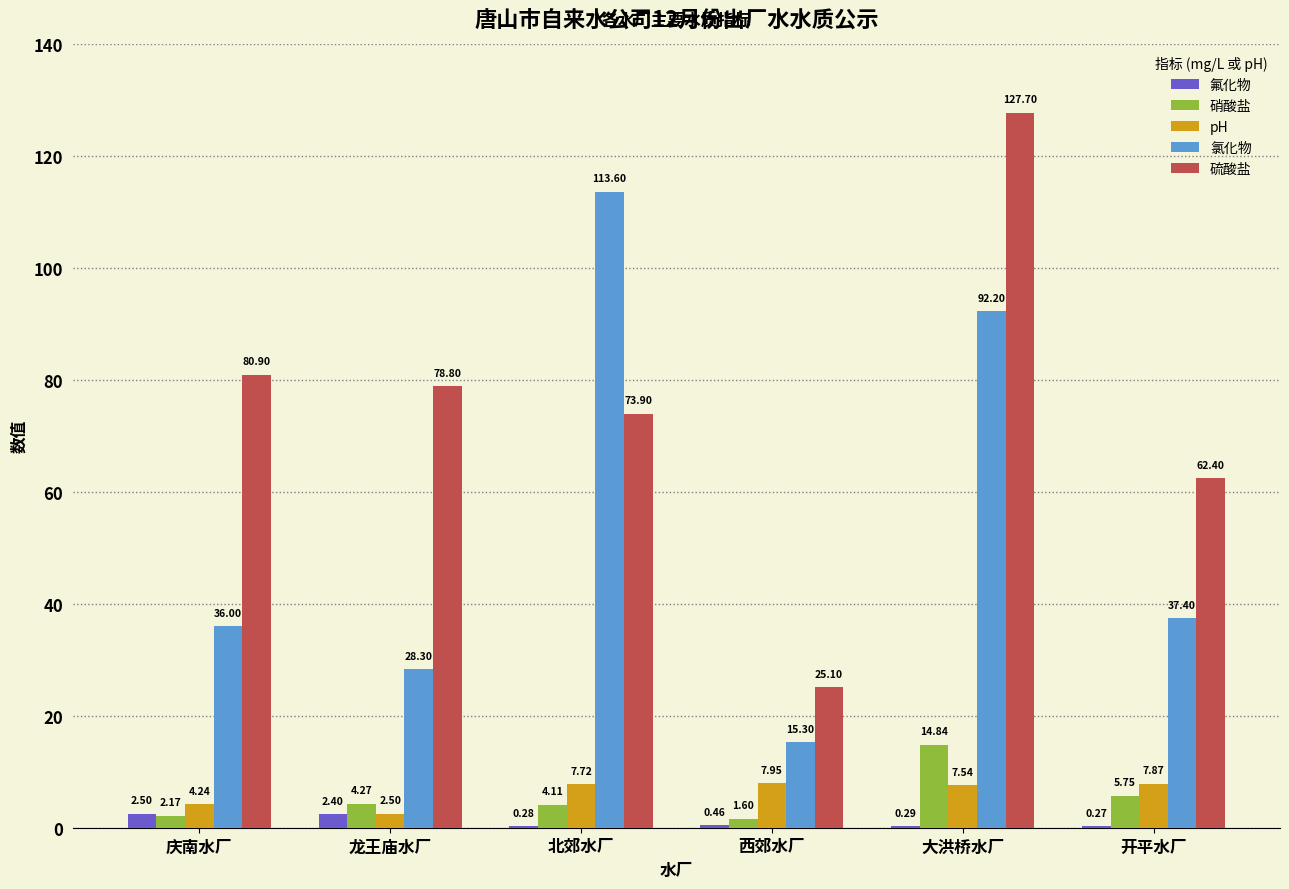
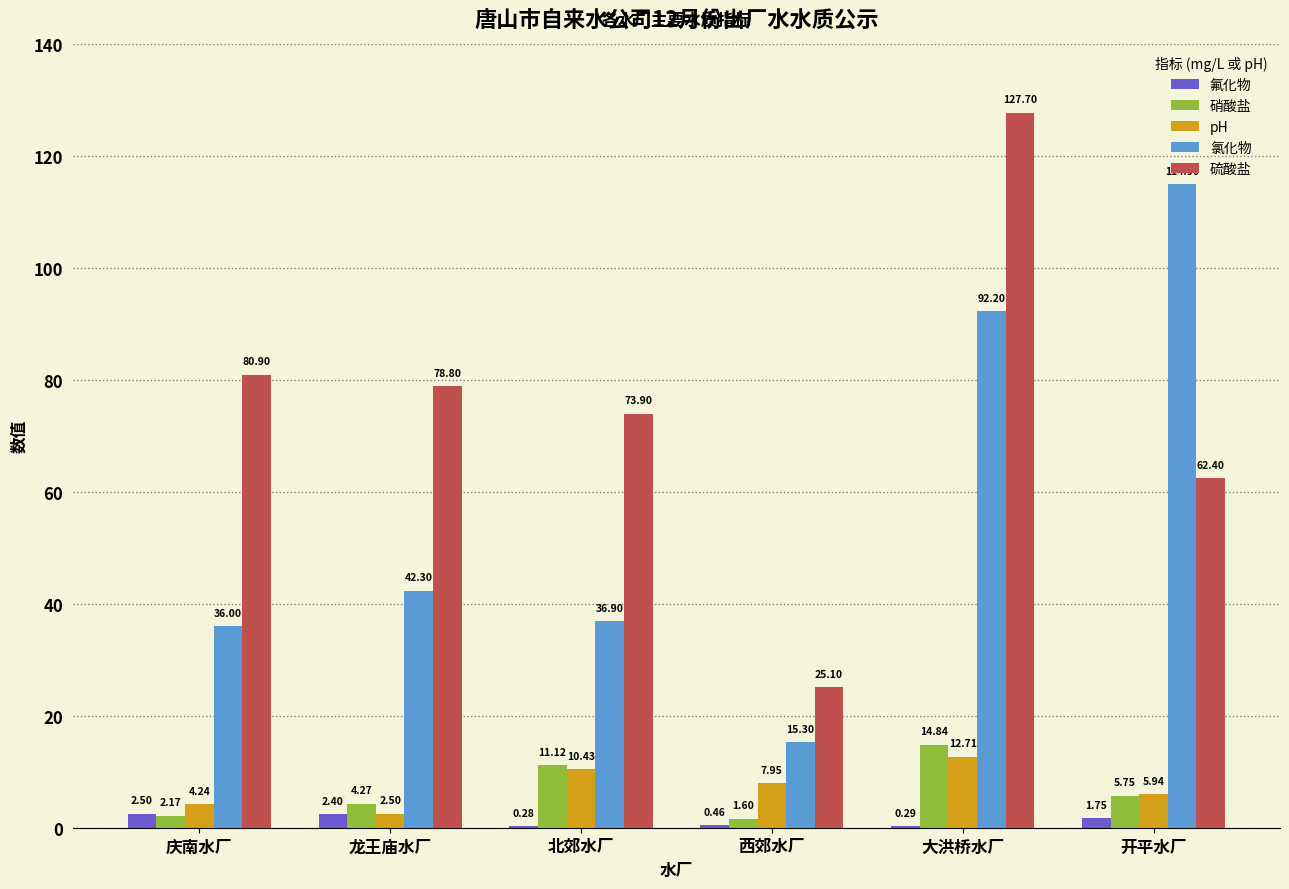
  {
    "氟化物": {
      "庆南水厂": 2.50,
      "龙王庙水厂": 2.40,
      "北郊水厂": 0.28,
      "西郊水厂": 0.46,
      "大洪桥水厂": 0.29,
-     "开平水厂": 0.27
+     "开平水厂": 1.75
    },
    "硝酸盐": {
      "庆南水厂": 2.17,
      "龙王庙水厂": 4.27,
-     "北郊水厂": 4.11,
+     "北郊水厂": 11.12,
      "西郊水厂": 1.60,
      "大洪桥水厂": 14.84,
      "开平水厂": 5.75
    },
    "pH": {
      "庆南水厂": 4.24,
      "龙王庙水厂": 2.50,
-     "北郊水厂": 7.72,
+     "北郊水厂": 10.43,
      "西郊水厂": 7.95,
-     "大洪桥水厂": 7.54,
-     "开平水厂": 7.87
+     "大洪桥水厂": 12.71,
+     "开平水厂": 5.94
    },
    "氯化物": {
      "庆南水厂": 36.00,
-     "龙王庙水厂": 28.30,
-     "北郊水厂": 113.60,
+     "龙王庙水厂": 42.30,
+     "北郊水厂": 36.90,
      "西郊水厂": 15.30,
      "大洪桥水厂": 92.20,
-     "开平水厂": 37.40
+     "开平水厂": 114.90
    },
    "硫酸盐": {
      "庆南水厂": 80.90,
      "龙王庙水厂": 78.80,
      "北郊水厂": 73.90,
      "西郊水厂": 25.10,
      "大洪桥水厂": 127.70,
      "开平水厂": 62.40
    }
  }
